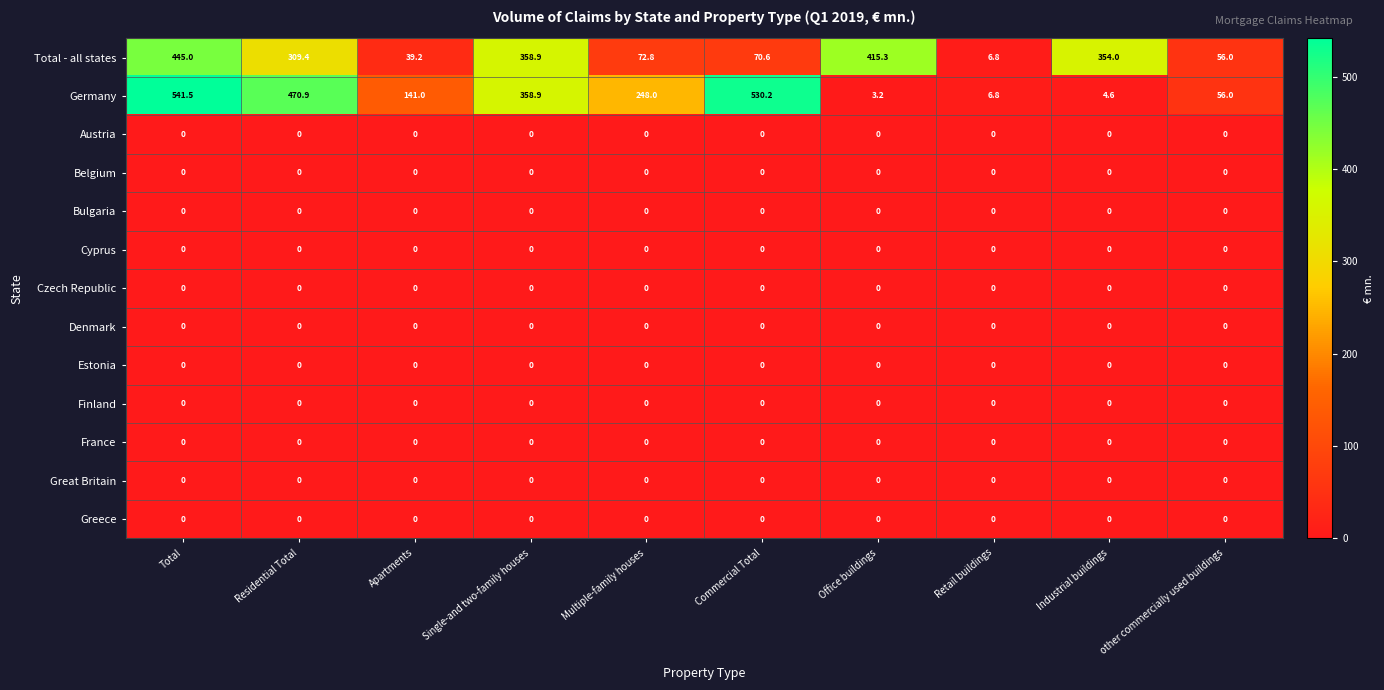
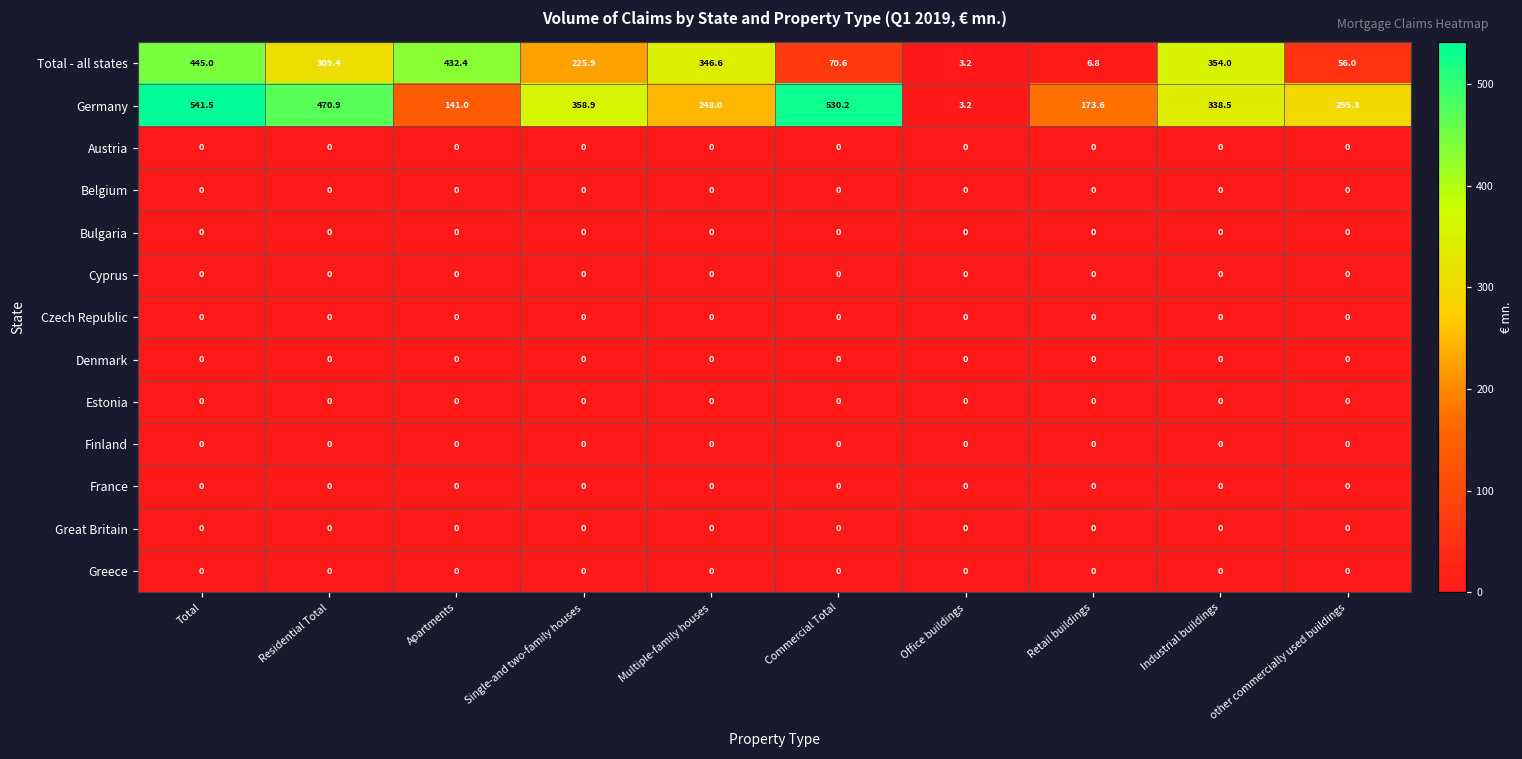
  {
    "Total - all states": {
      "Total": 445.0,
      "Residential Total": 309.4,
-     "Apartments": 39.2,
-     "Single-and two-family houses": 358.9,
-     "Multiple-family houses": 72.8,
+     "Apartments": 432.4,
+     "Single-and two-family houses": 225.9,
+     "Multiple-family houses": 346.6,
      "Commercial Total": 70.6,
-     "Office buildings": 415.3,
+     "Office buildings": 3.2,
      "Retail buildings": 6.8,
      "Industrial buildings": 354.0,
      "other commercially used buildings": 56.0
    },
    "Germany": {
      "Total": 541.5,
      "Residential Total": 470.9,
      "Apartments": 141.0,
      "Single-and two-family houses": 358.9,
      "Multiple-family houses": 248.0,
      "Commercial Total": 530.2,
      "Office buildings": 3.2,
-     "Retail buildings": 6.8,
-     "Industrial buildings": 4.6,
-     "other commercially used buildings": 56.0
+     "Retail buildings": 173.6,
+     "Industrial buildings": 338.5,
+     "other commercially used buildings": 295.3
    },
    "Austria": {
      "Total": 0,
      "Residential Total": 0,
      "Apartments": 0,
      "Single-and two-family houses": 0,
      "Multiple-family houses": 0,
      "Commercial Total": 0,
      "Office buildings": 0,
      "Retail buildings": 0,
      "Industrial buildings": 0,
      "other commercially used buildings": 0
    },
    "Belgium": {
      "Total": 0,
      "Residential Total": 0,
      "Apartments": 0,
      "Single-and two-family houses": 0,
      "Multiple-family houses": 0,
      "Commercial Total": 0,
      "Office buildings": 0,
      "Retail buildings": 0,
      "Industrial buildings": 0,
      "other commercially used buildings": 0
    },
    "Bulgaria": {
      "Total": 0,
      "Residential Total": 0,
      "Apartments": 0,
      "Single-and two-family houses": 0,
      "Multiple-family houses": 0,
      "Commercial Total": 0,
      "Office buildings": 0,
      "Retail buildings": 0,
      "Industrial buildings": 0,
      "other commercially used buildings": 0
    },
    "Cyprus": {
      "Total": 0,
      "Residential Total": 0,
      "Apartments": 0,
      "Single-and two-family houses": 0,
      "Multiple-family houses": 0,
      "Commercial Total": 0,
      "Office buildings": 0,
      "Retail buildings": 0,
      "Industrial buildings": 0,
      "other commercially used buildings": 0
    },
    "Czech Republic": {
      "Total": 0,
      "Residential Total": 0,
      "Apartments": 0,
      "Single-and two-family houses": 0,
      "Multiple-family houses": 0,
      "Commercial Total": 0,
      "Office buildings": 0,
      "Retail buildings": 0,
      "Industrial buildings": 0,
      "other commercially used buildings": 0
    },
    "Denmark": {
      "Total": 0,
      "Residential Total": 0,
      "Apartments": 0,
      "Single-and two-family houses": 0,
      "Multiple-family houses": 0,
      "Commercial Total": 0,
      "Office buildings": 0,
      "Retail buildings": 0,
      "Industrial buildings": 0,
      "other commercially used buildings": 0
    },
    "Estonia": {
      "Total": 0,
      "Residential Total": 0,
      "Apartments": 0,
      "Single-and two-family houses": 0,
      "Multiple-family houses": 0,
      "Commercial Total": 0,
      "Office buildings": 0,
      "Retail buildings": 0,
      "Industrial buildings": 0,
      "other commercially used buildings": 0
    },
    "Finland": {
      "Total": 0,
      "Residential Total": 0,
      "Apartments": 0,
      "Single-and two-family houses": 0,
      "Multiple-family houses": 0,
      "Commercial Total": 0,
      "Office buildings": 0,
      "Retail buildings": 0,
      "Industrial buildings": 0,
      "other commercially used buildings": 0
    },
    "France": {
      "Total": 0,
      "Residential Total": 0,
      "Apartments": 0,
      "Single-and two-family houses": 0,
      "Multiple-family houses": 0,
      "Commercial Total": 0,
      "Office buildings": 0,
      "Retail buildings": 0,
      "Industrial buildings": 0,
      "other commercially used buildings": 0
    },
    "Great Britain": {
      "Total": 0,
      "Residential Total": 0,
      "Apartments": 0,
      "Single-and two-family houses": 0,
      "Multiple-family houses": 0,
      "Commercial Total": 0,
      "Office buildings": 0,
      "Retail buildings": 0,
      "Industrial buildings": 0,
      "other commercially used buildings": 0
    },
    "Greece": {
      "Total": 0,
      "Residential Total": 0,
      "Apartments": 0,
      "Single-and two-family houses": 0,
      "Multiple-family houses": 0,
      "Commercial Total": 0,
      "Office buildings": 0,
      "Retail buildings": 0,
      "Industrial buildings": 0,
      "other commercially used buildings": 0
    }
  }
